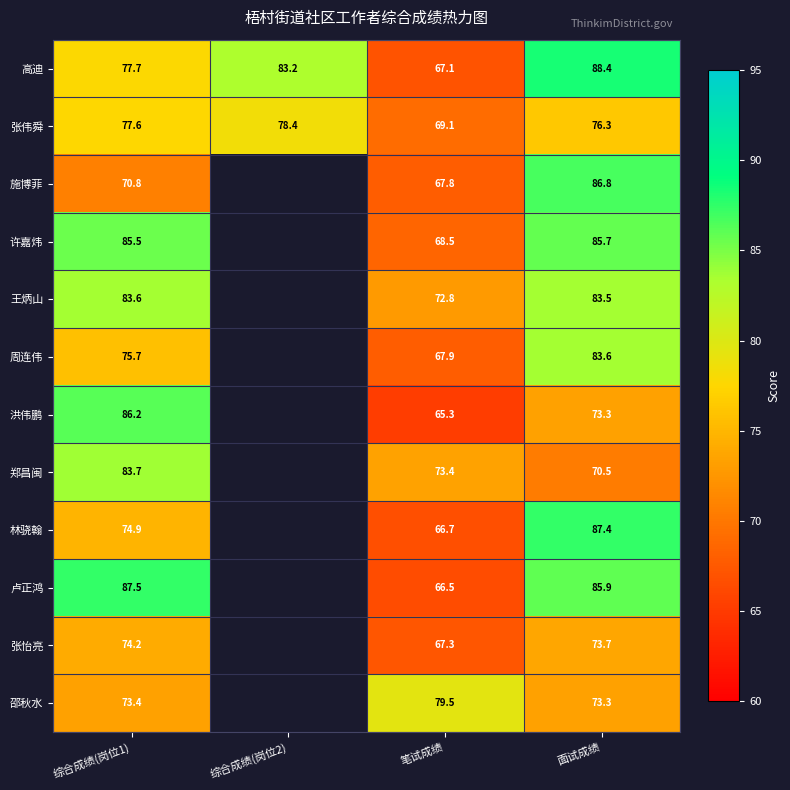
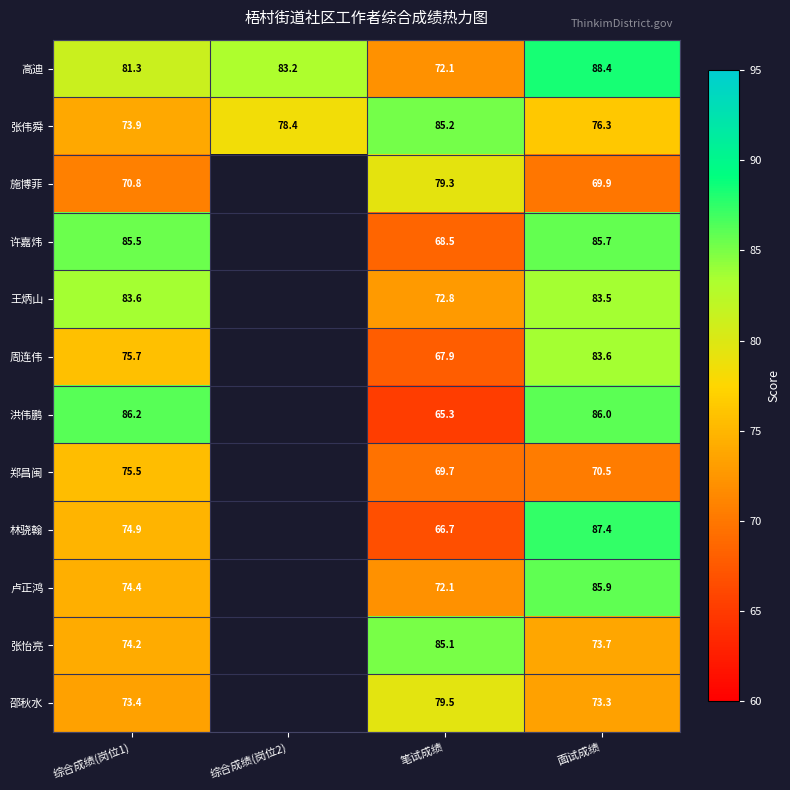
  {
    "高迪": {
-     "综合成绩(岗位1)": 77.7,
+     "综合成绩(岗位1)": 81.3,
      "综合成绩(岗位2)": 83.2,
-     "笔试成绩": 67.1,
+     "笔试成绩": 72.1,
      "面试成绩": 88.4
    },
    "张伟舜": {
-     "综合成绩(岗位1)": 77.6,
+     "综合成绩(岗位1)": 73.9,
      "综合成绩(岗位2)": 78.4,
-     "笔试成绩": 69.1,
+     "笔试成绩": 85.2,
      "面试成绩": 76.3
    },
    "施博菲": {
      "综合成绩(岗位1)": 70.8,
-     "笔试成绩": 67.8,
-     "面试成绩": 86.8
+     "笔试成绩": 79.3,
+     "面试成绩": 69.9
    },
    "许嘉炜": {
      "综合成绩(岗位1)": 85.5,
      "笔试成绩": 68.5,
      "面试成绩": 85.7
    },
    "王炳山": {
      "综合成绩(岗位1)": 83.6,
      "笔试成绩": 72.8,
      "面试成绩": 83.5
    },
    "周连伟": {
      "综合成绩(岗位1)": 75.7,
      "笔试成绩": 67.9,
      "面试成绩": 83.6
    },
    "洪伟鹏": {
      "综合成绩(岗位1)": 86.2,
      "笔试成绩": 65.3,
-     "面试成绩": 73.3
+     "面试成绩": 86.0
    },
    "郑昌闽": {
-     "综合成绩(岗位1)": 83.7,
-     "笔试成绩": 73.4,
+     "综合成绩(岗位1)": 75.5,
+     "笔试成绩": 69.7,
      "面试成绩": 70.5
    },
    "林骁翰": {
      "综合成绩(岗位1)": 74.9,
      "笔试成绩": 66.7,
      "面试成绩": 87.4
    },
    "卢正鸿": {
-     "综合成绩(岗位1)": 87.5,
-     "笔试成绩": 66.5,
+     "综合成绩(岗位1)": 74.4,
+     "笔试成绩": 72.1,
      "面试成绩": 85.9
    },
    "张怡亮": {
      "综合成绩(岗位1)": 74.2,
-     "笔试成绩": 67.3,
+     "笔试成绩": 85.1,
      "面试成绩": 73.7
    },
    "邵秋水": {
      "综合成绩(岗位1)": 73.4,
      "笔试成绩": 79.5,
      "面试成绩": 73.3
    }
  }
